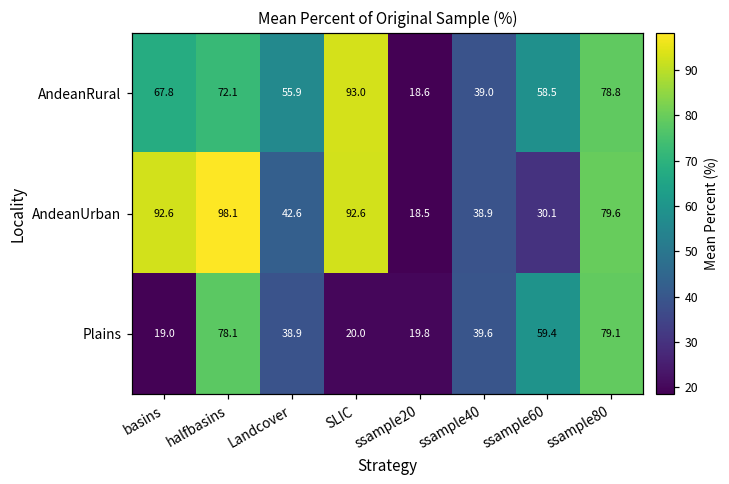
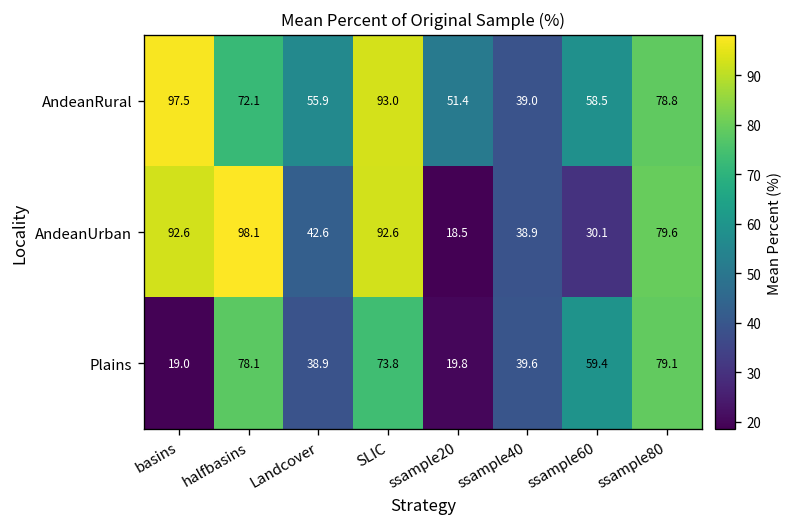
  {
    "AndeanRural": {
-     "basins": 67.8,
+     "basins": 97.5,
      "halfbasins": 72.1,
      "Landcover": 55.9,
      "SLIC": 93.0,
-     "ssample20": 18.6,
+     "ssample20": 51.4,
      "ssample40": 39.0,
      "ssample60": 58.5,
      "ssample80": 78.8
    },
    "AndeanUrban": {
      "basins": 92.6,
      "halfbasins": 98.1,
      "Landcover": 42.6,
      "SLIC": 92.6,
      "ssample20": 18.5,
      "ssample40": 38.9,
      "ssample60": 30.1,
      "ssample80": 79.6
    },
    "Plains": {
      "basins": 19.0,
      "halfbasins": 78.1,
      "Landcover": 38.9,
-     "SLIC": 20.0,
+     "SLIC": 73.8,
      "ssample20": 19.8,
      "ssample40": 39.6,
      "ssample60": 59.4,
      "ssample80": 79.1
    }
  }
